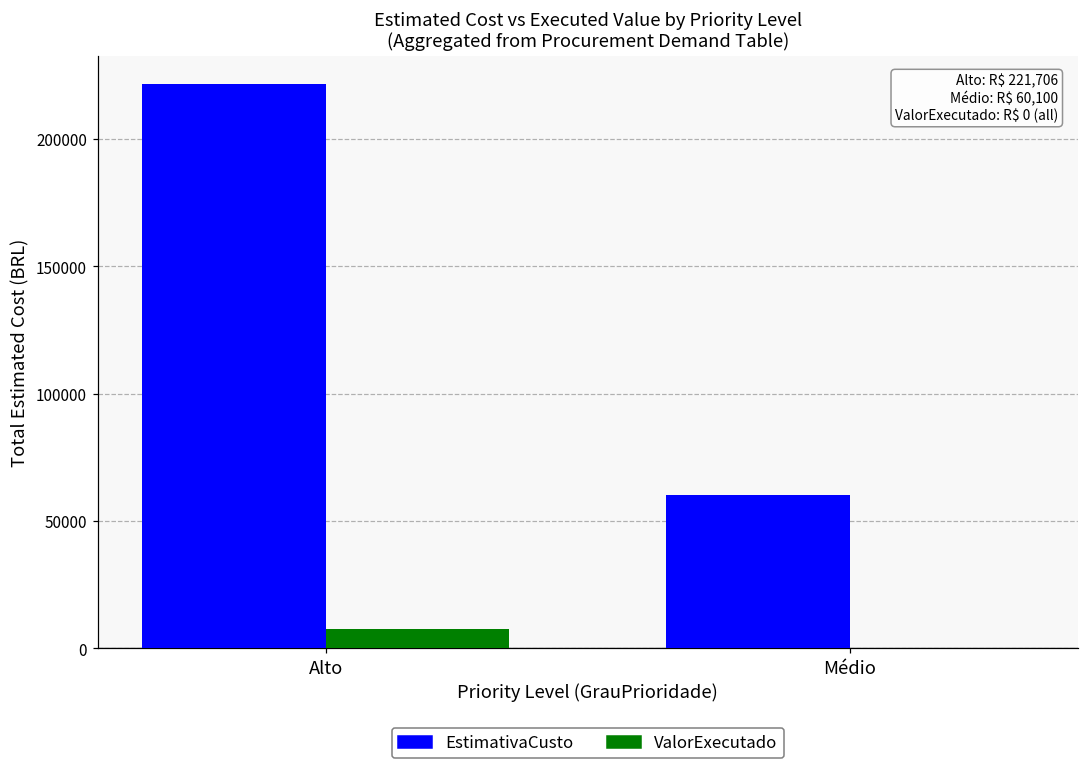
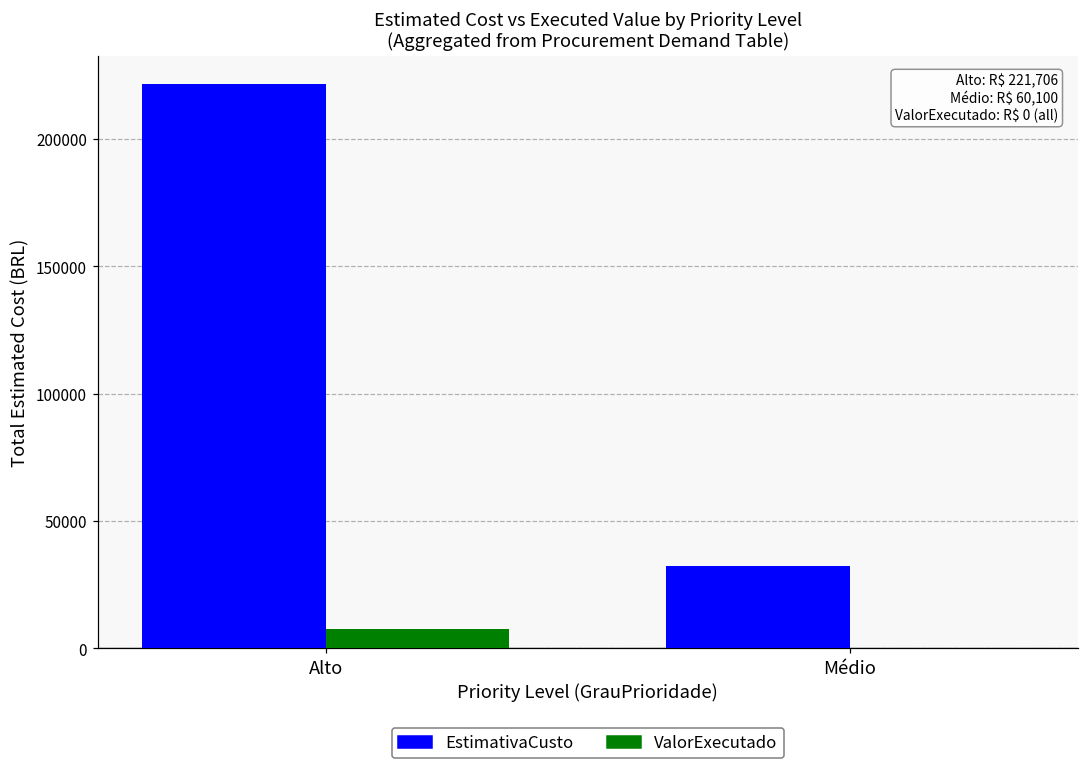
  {
    "EstimativaCusto": {
      "Alto": 222000,
-     "Médio": 60000
+     "Médio": 32000
    },
    "ValorExecutado": {
      "Alto": 8000,
      "Médio": 0
    }
  }
